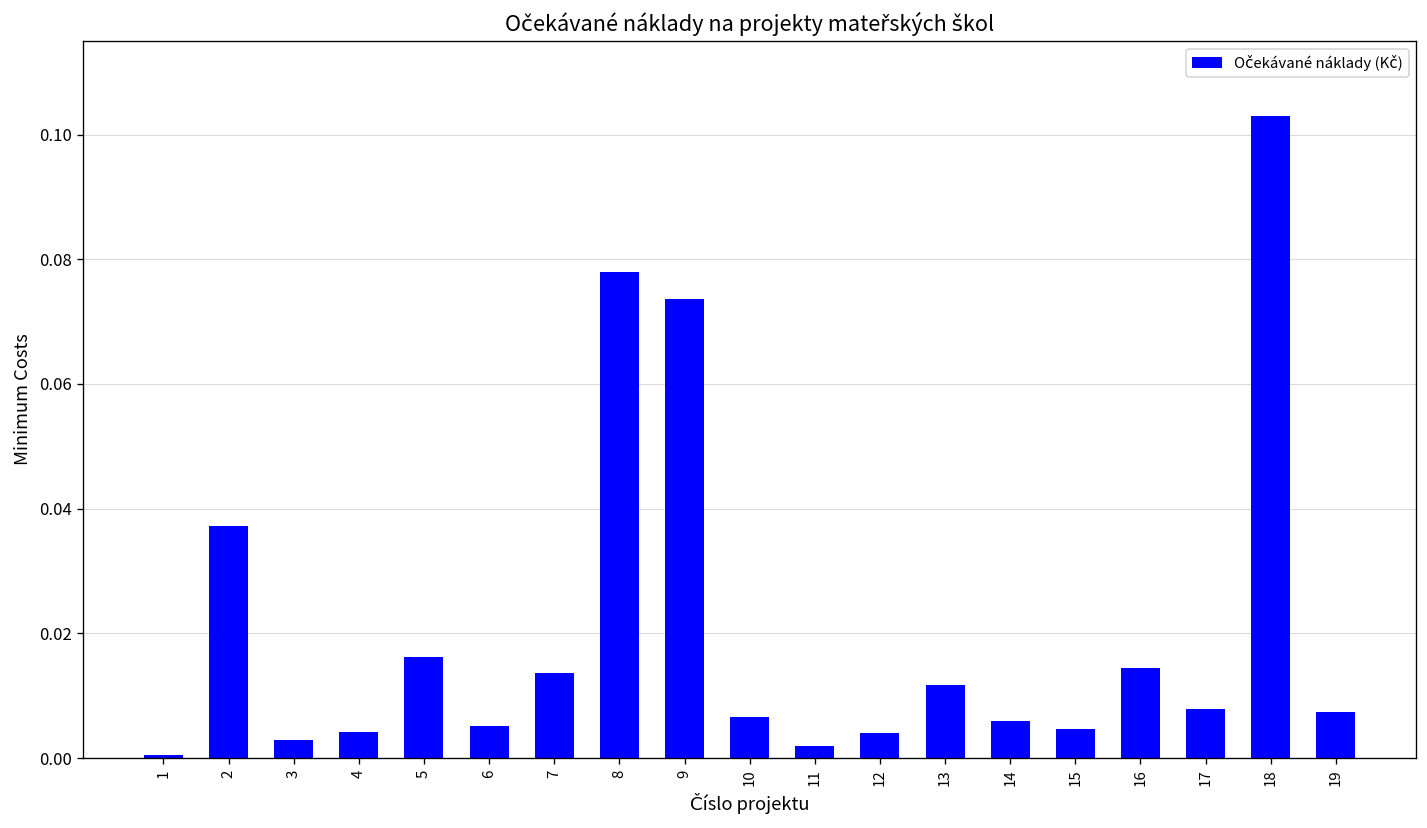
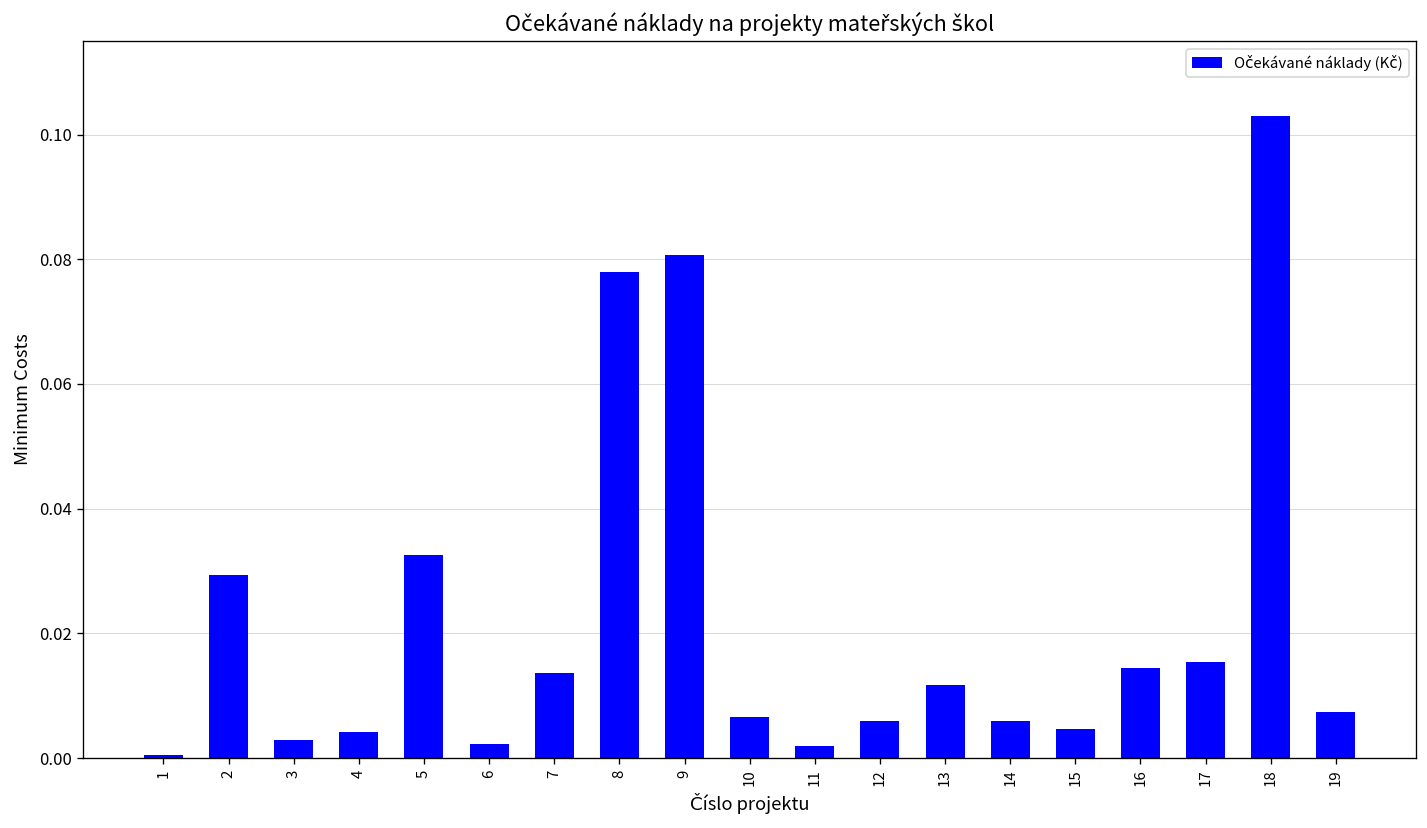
  {
    "1": 0.001,
-   "2": 0.037,
+   "2": 0.029,
    "3": 0.003,
    "4": 0.004,
-   "5": 0.016,
-   "6": 0.005,
+   "5": 0.033,
+   "6": 0.002,
    "7": 0.014,
    "8": 0.078,
-   "9": 0.074,
+   "9": 0.081,
    "10": 0.007,
    "11": 0.002,
-   "12": 0.004,
+   "12": 0.006,
    "13": 0.012,
    "14": 0.006,
    "15": 0.005,
    "16": 0.014,
-   "17": 0.008,
+   "17": 0.015,
    "18": 0.103,
    "19": 0.007
  }
